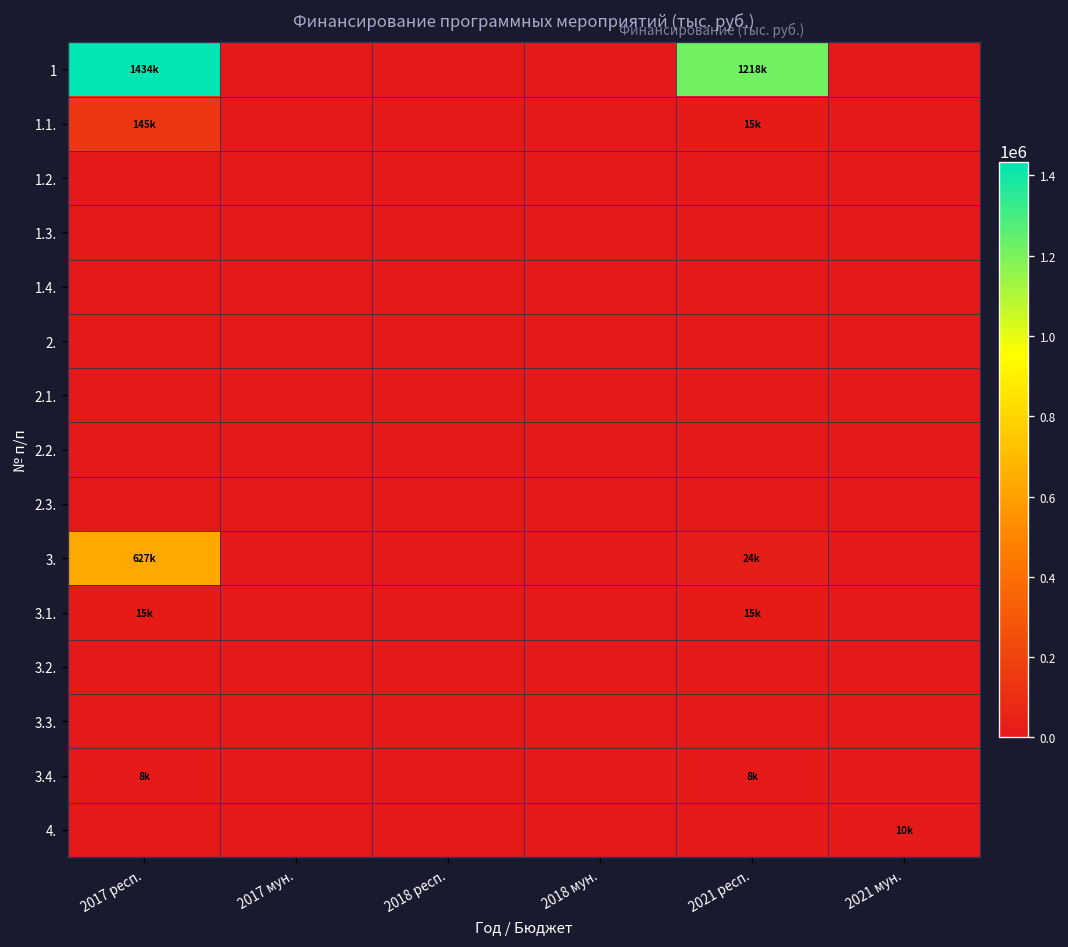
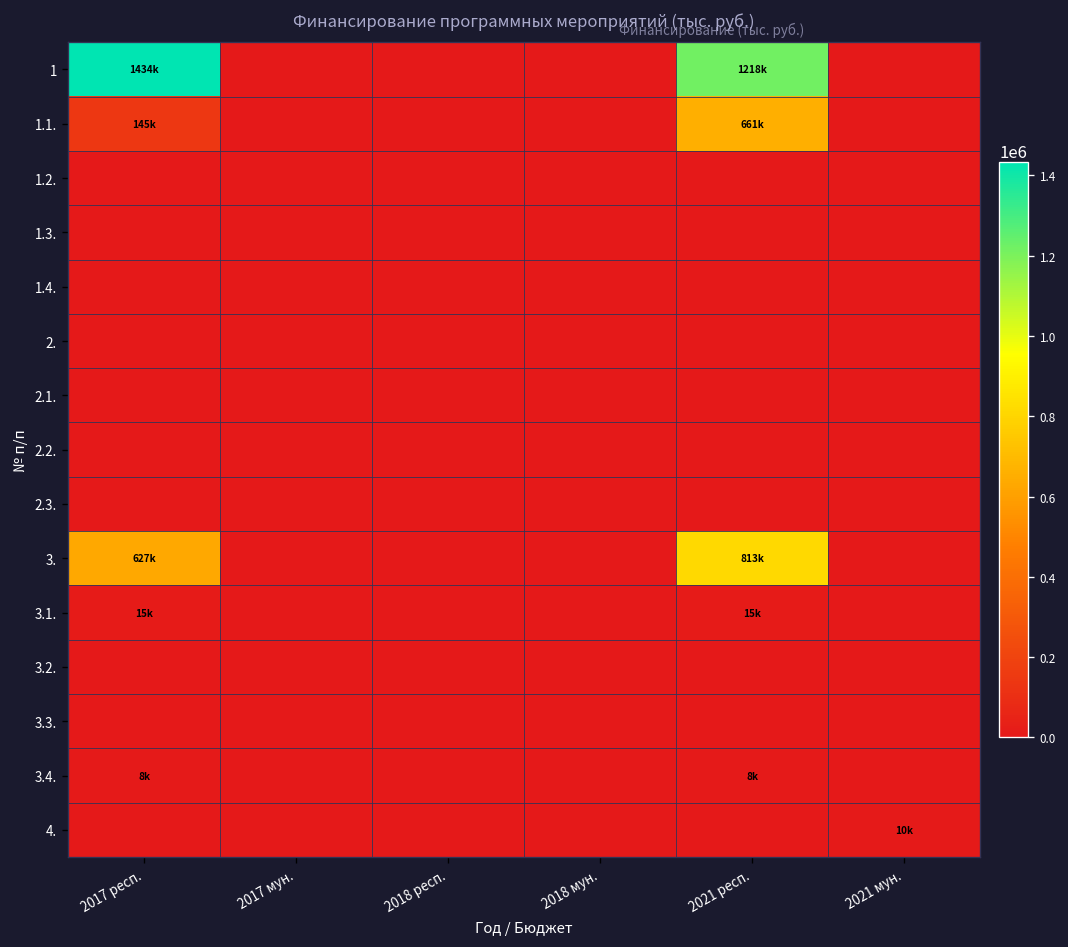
  {
    "1": {
      "2017 респ.": "1434k",
      "2021 респ.": "1218k"
    },
    "1.1.": {
      "2017 респ.": "145k",
-     "2021 респ.": "15k"
+     "2021 респ.": "661k"
    },
    "3.": {
      "2017 респ.": "627k",
-     "2021 респ.": "24k"
+     "2021 респ.": "813k"
    },
    "3.1.": {
      "2017 респ.": "15k",
      "2021 респ.": "15k"
    },
    "3.4.": {
      "2017 респ.": "8k",
      "2021 респ.": "8k"
    },
    "4.": {
      "2021 мун.": "10k"
    }
  }
